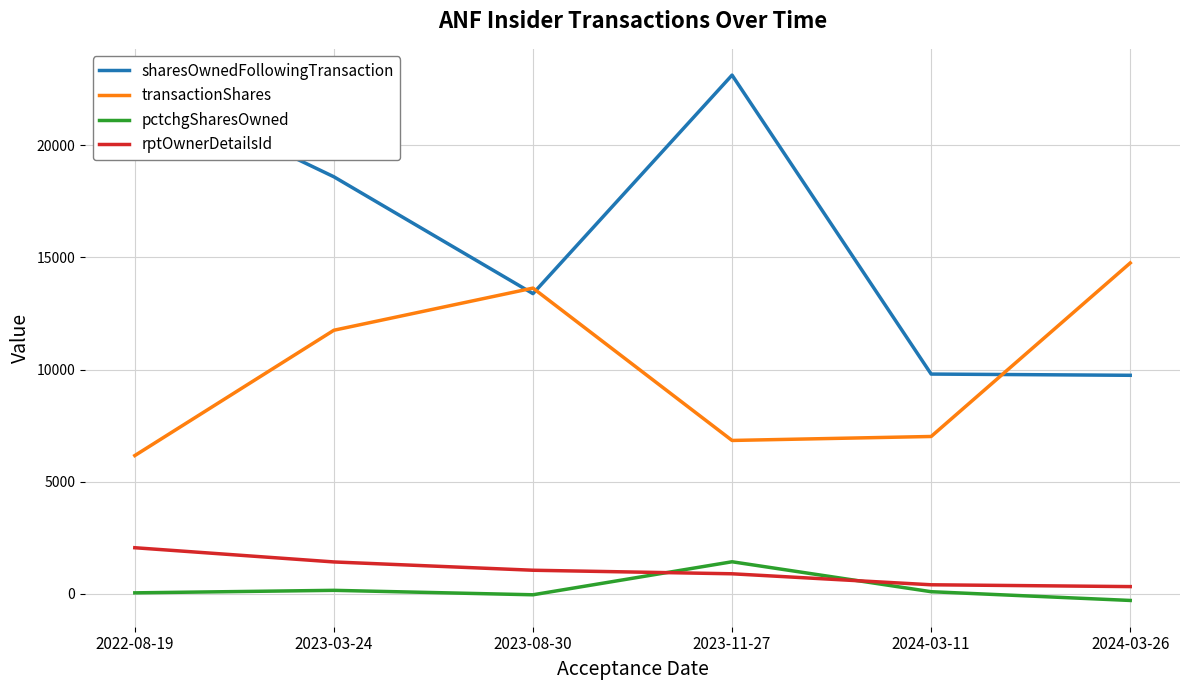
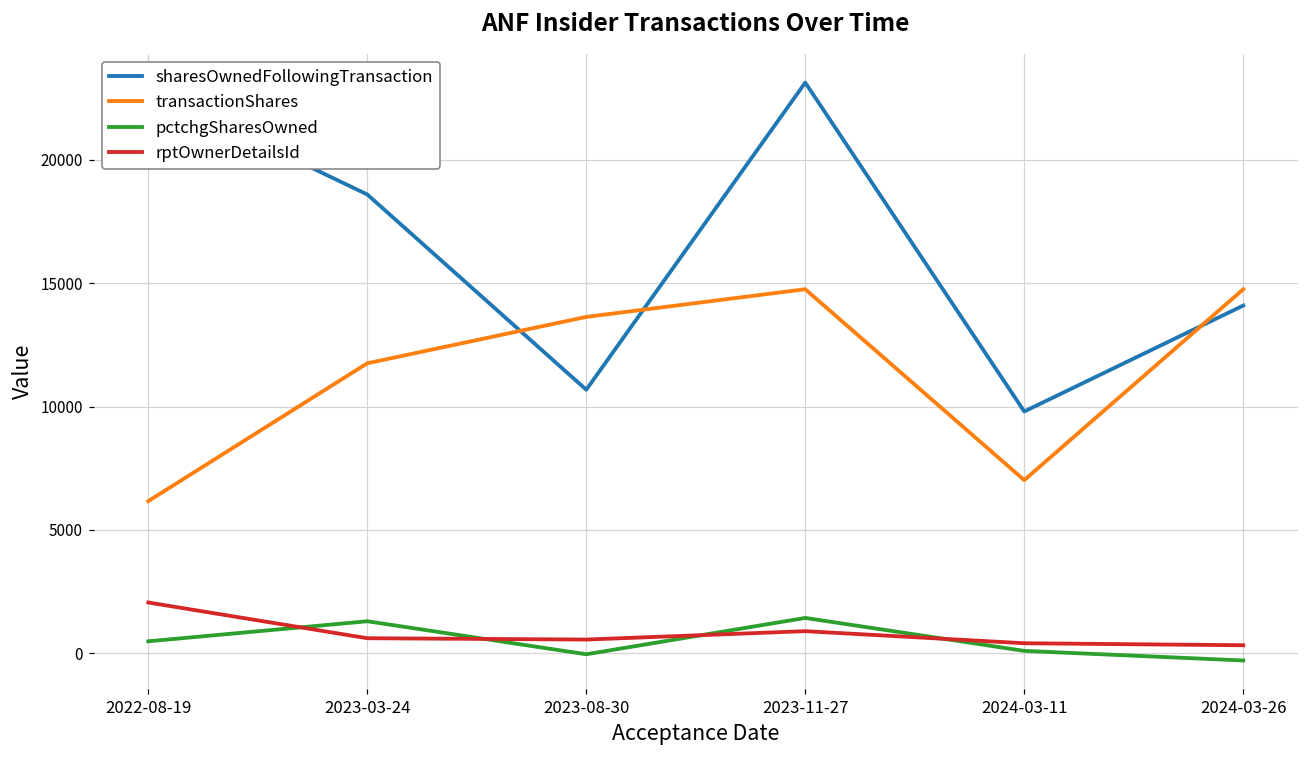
  {
    "sharesOwnedFollowingTransaction": {
      "2023-03-24": 18600,
-     "2023-08-30": 13400,
+     "2023-08-30": 10700,
      "2023-11-27": 23100,
      "2024-03-11": 9800,
-     "2024-03-26": 9700
+     "2024-03-26": 14100
    },
    "transactionShares": {
      "2022-08-19": 6200,
      "2023-03-24": 11800,
      "2023-08-30": 13600,
-     "2023-11-27": 6800,
+     "2023-11-27": 14800,
      "2024-03-11": 7000,
      "2024-03-26": 14800
    },
    "pctchgSharesOwned": {
-     "2022-08-19": 0,
-     "2023-03-24": 200,
+     "2022-08-19": 500,
+     "2023-03-24": 1300,
      "2023-08-30": 0,
      "2023-11-27": 1400,
      "2024-03-11": 100,
      "2024-03-26": -300
    },
    "rptOwnerDetailsId": {
      "2022-08-19": 2100,
-     "2023-03-24": 1400,
-     "2023-08-30": 1100,
+     "2023-03-24": 600,
+     "2023-08-30": 600,
      "2023-11-27": 900,
      "2024-03-11": 400,
      "2024-03-26": 300
    }
  }
